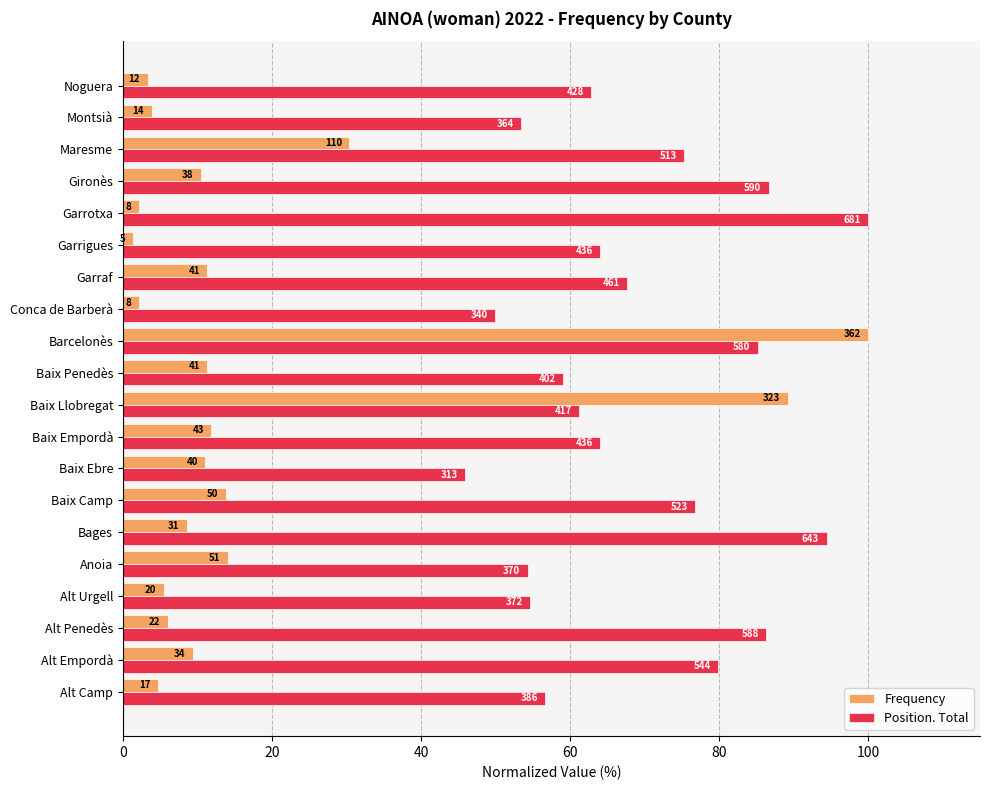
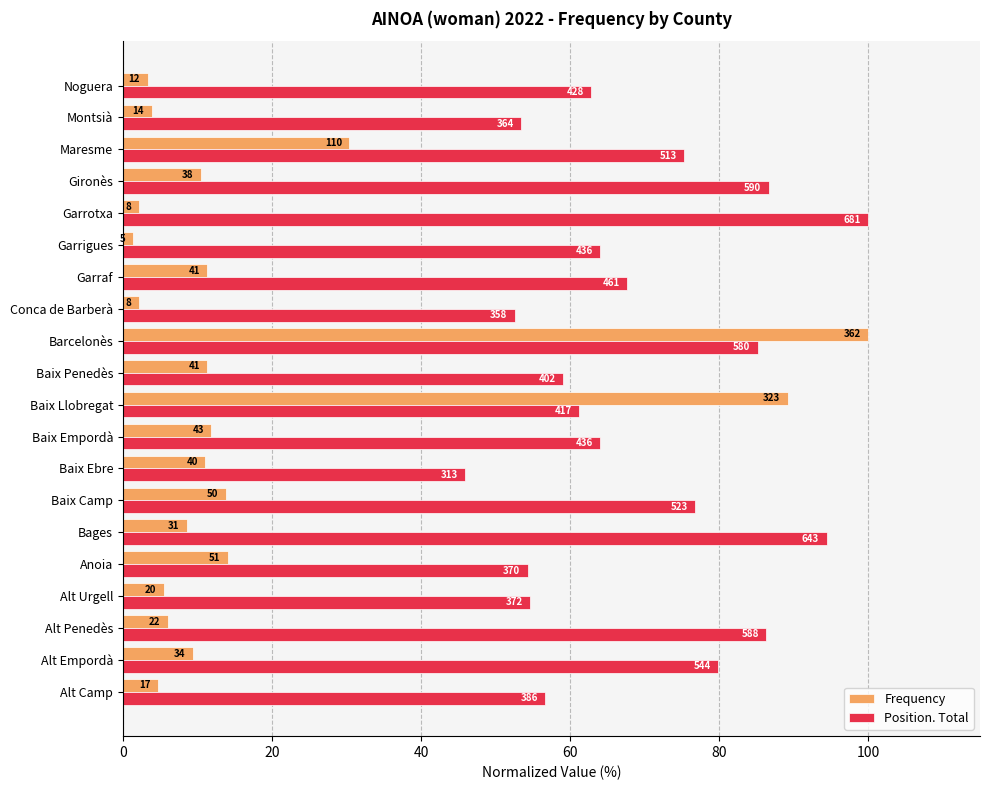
  {
    "Position. Total": {
-     "Conca de Barberà": 340
+     "Conca de Barberà": 358
    }
  }
